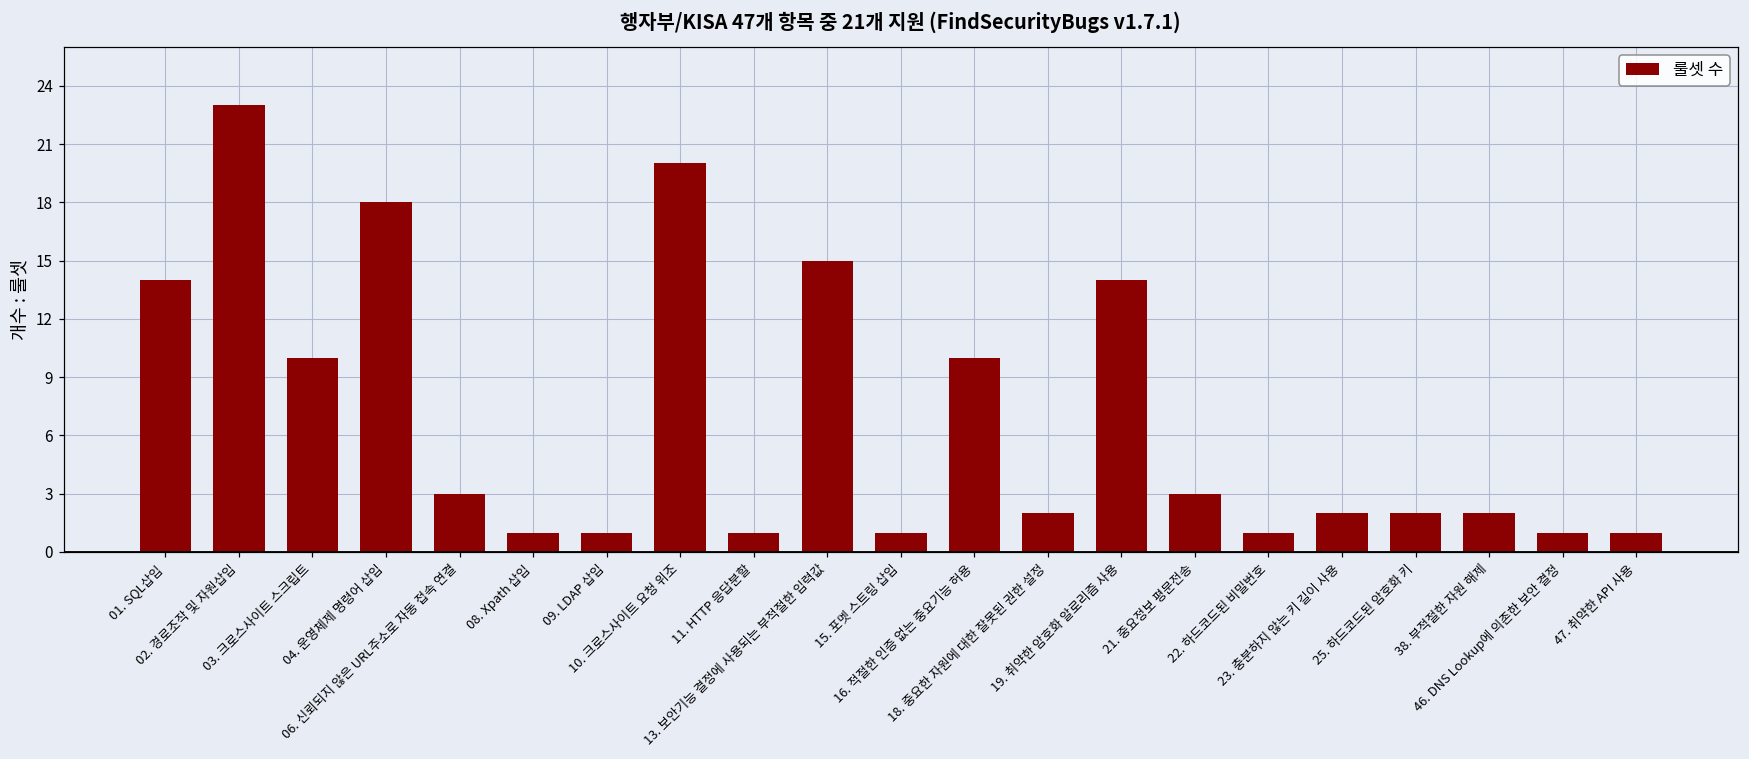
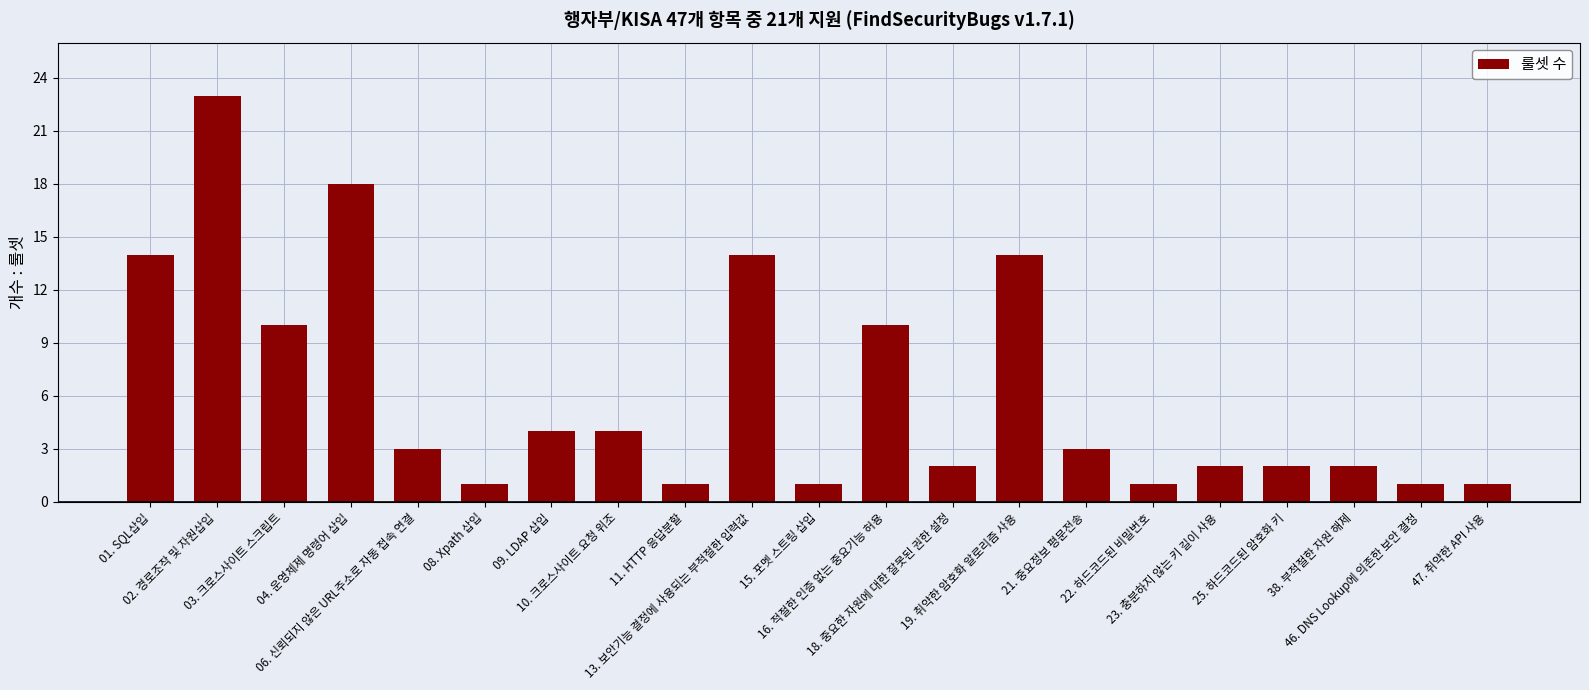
  {
    "01. SQL삽입": 14,
    "02. 경로조작 및 자원삽입": 23,
    "03. 크로스사이트 스크립트": 10,
    "04. 운영체제 명령어 삽입": 18,
    "06. 신뢰되지 않은 URL주소로 자동 접속 연결": 3,
    "08. Xpath 삽입": 1,
-   "09. LDAP 삽입": 1,
-   "10. 크로스사이트 요청 위조": 20,
+   "09. LDAP 삽입": 4,
+   "10. 크로스사이트 요청 위조": 4,
    "11. HTTP 응답분할": 1,
-   "13. 보안기능 결정에 사용되는 부적절한 입력값": 15,
+   "13. 보안기능 결정에 사용되는 부적절한 입력값": 14,
    "15. 포멧 스트링 삽입": 1,
    "16. 적절한 인증 없는 중요기능 허용": 10,
    "18. 중요한 자원에 대한 잘못된 권한 설정": 2,
    "19. 취약한 암호화 알로리즘 사용": 14,
    "21. 중요정보 평문전송": 3,
    "22. 하드코드된 비밀번호": 1,
    "23. 충분하지 않는 키 길이 사용": 2,
    "25. 하드코드된 암호화 키": 2,
    "38. 부적절한 자원 해제": 2,
    "46. DNS Lookup에 의존한 보안 결정": 1,
    "47. 취약한 API 사용": 1
  }
